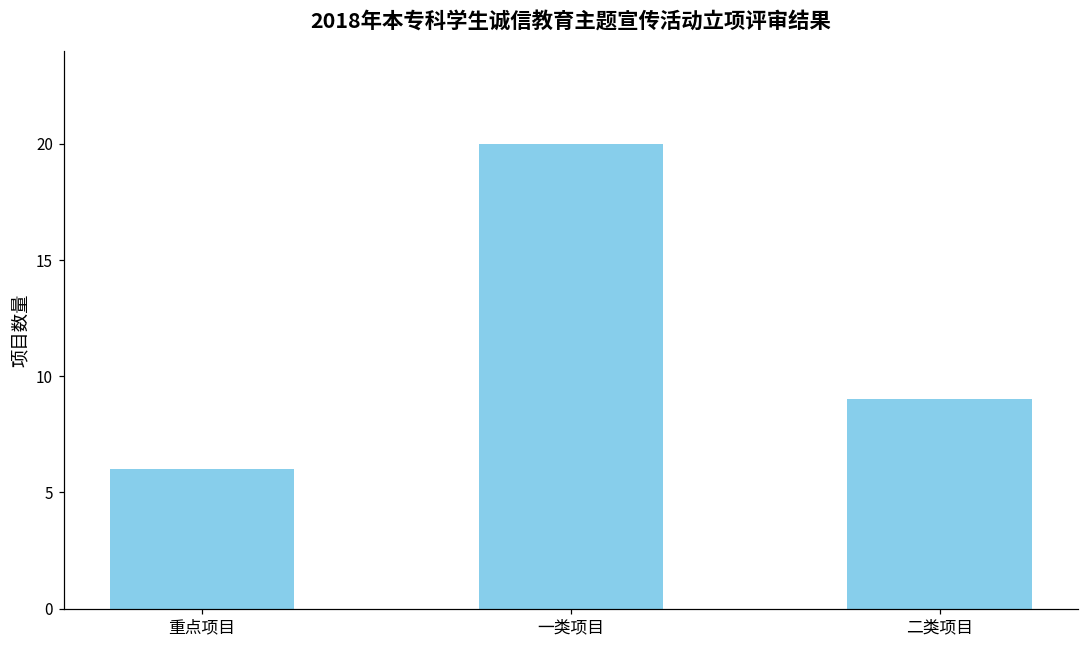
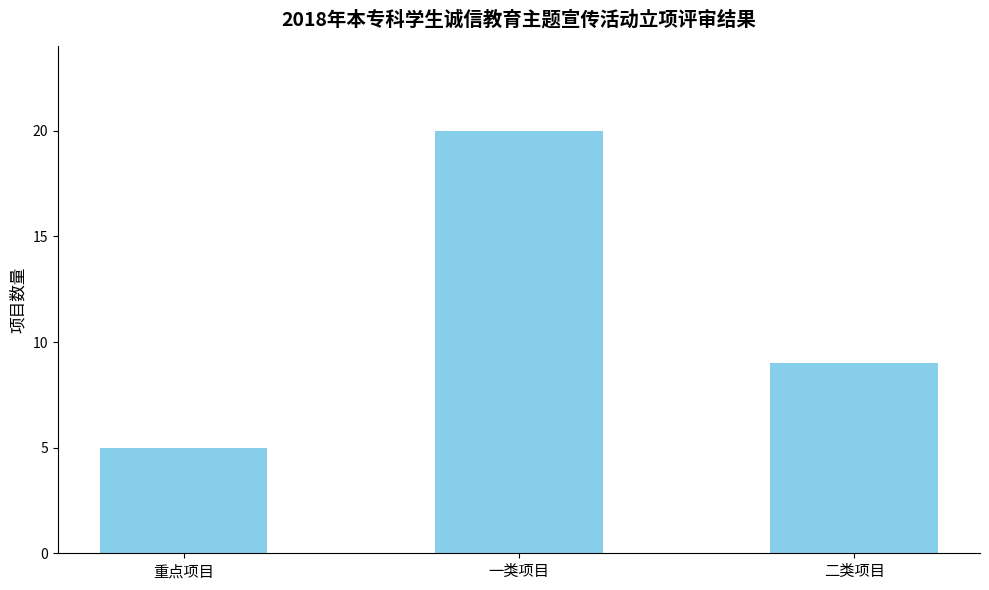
  {
-   "重点项目": 6,
+   "重点项目": 5,
    "一类项目": 20,
    "二类项目": 9
  }
